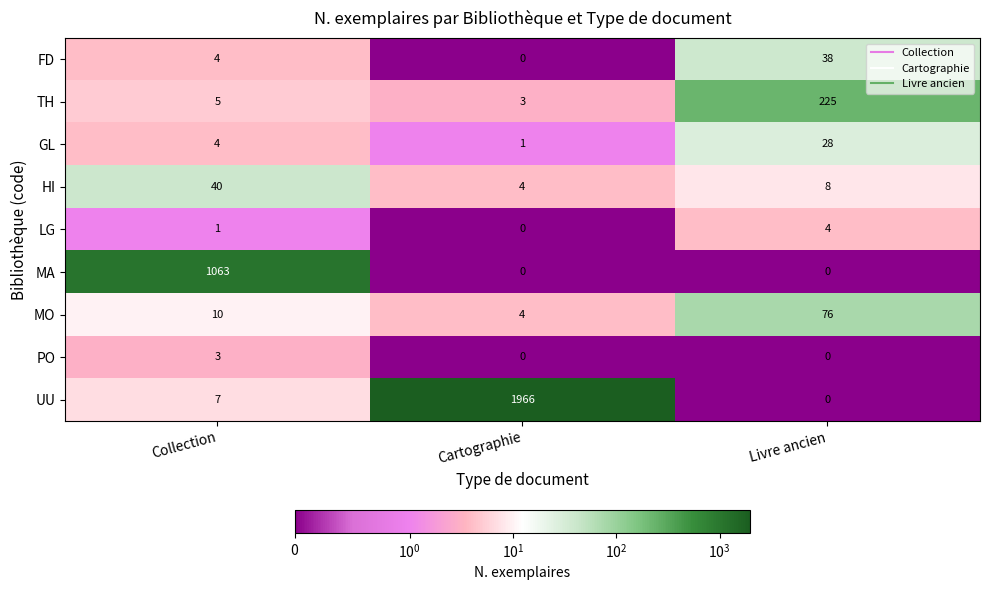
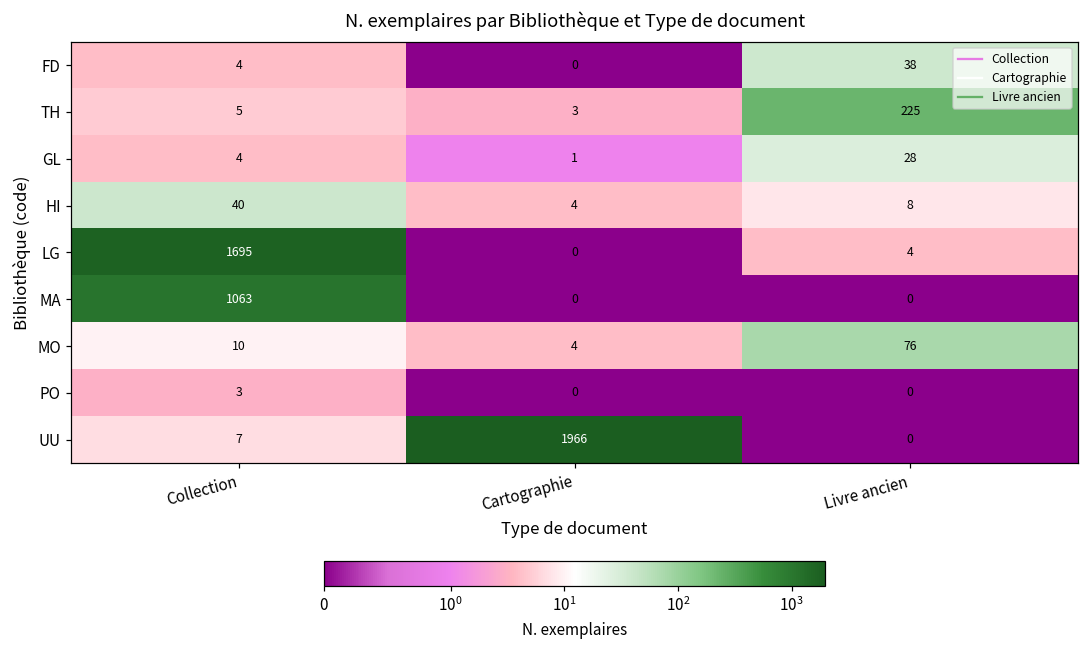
  {
    "FD": {
      "Collection": 4,
      "Cartographie": 0,
      "Livre ancien": 38
    },
    "TH": {
      "Collection": 5,
      "Cartographie": 3,
      "Livre ancien": 225
    },
    "GL": {
      "Collection": 4,
      "Cartographie": 1,
      "Livre ancien": 28
    },
    "HI": {
      "Collection": 40,
      "Cartographie": 4,
      "Livre ancien": 8
    },
    "LG": {
-     "Collection": 1,
+     "Collection": 1695,
      "Cartographie": 0,
      "Livre ancien": 4
    },
    "MA": {
      "Collection": 1063,
      "Cartographie": 0,
      "Livre ancien": 0
    },
    "MO": {
      "Collection": 10,
      "Cartographie": 4,
      "Livre ancien": 76
    },
    "PO": {
      "Collection": 3,
      "Cartographie": 0,
      "Livre ancien": 0
    },
    "UU": {
      "Collection": 7,
      "Cartographie": 1966,
      "Livre ancien": 0
    }
  }
